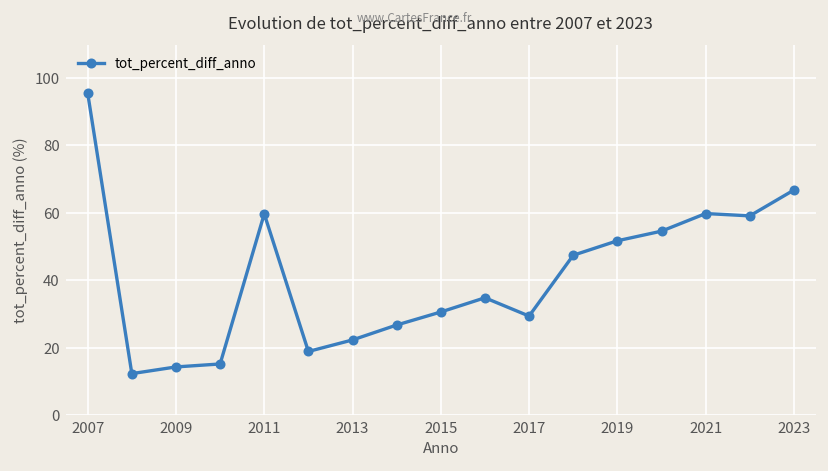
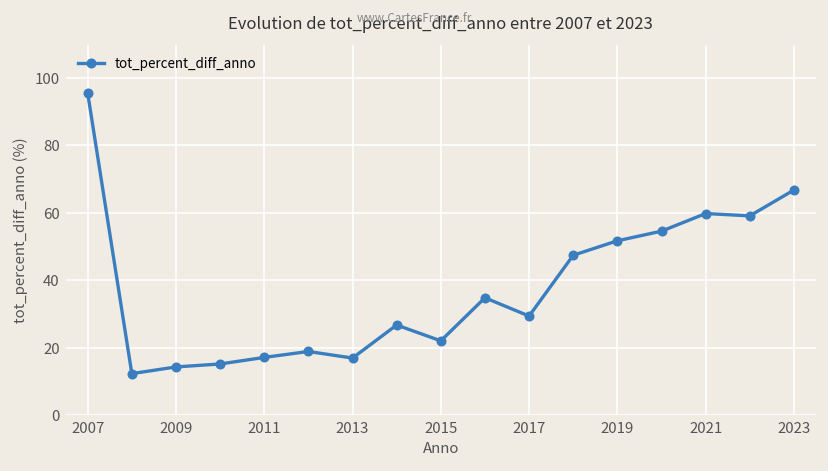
  {
    "2007": 95,
    "2009": 14,
-   "2011": 60,
-   "2013": 22,
-   "2015": 31,
+   "2011": 17,
+   "2013": 17,
+   "2015": 22,
    "2017": 29,
    "2019": 52,
    "2021": 60,
    "2023": 67
  }
